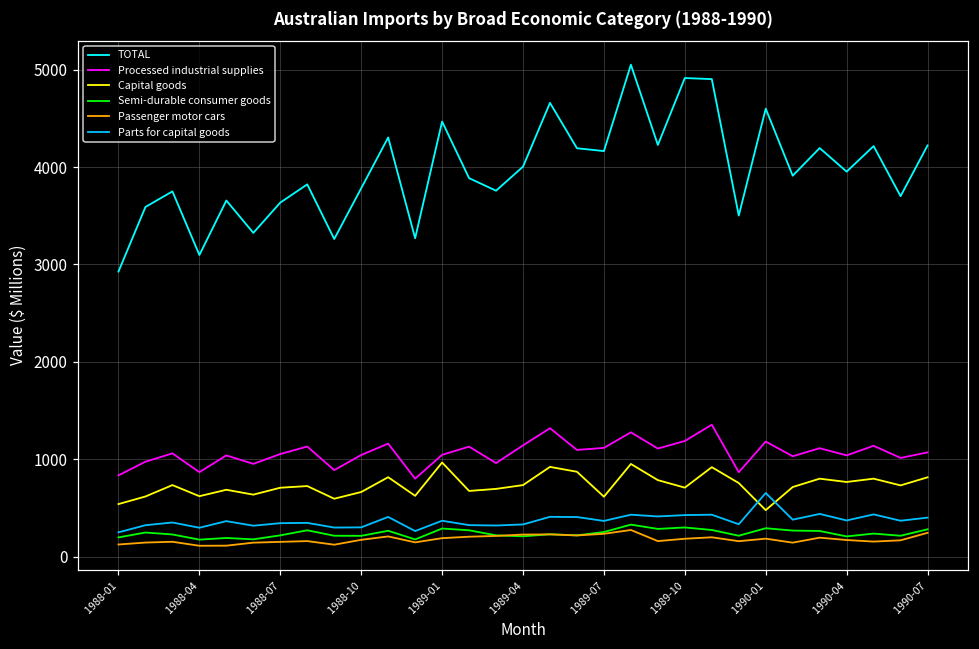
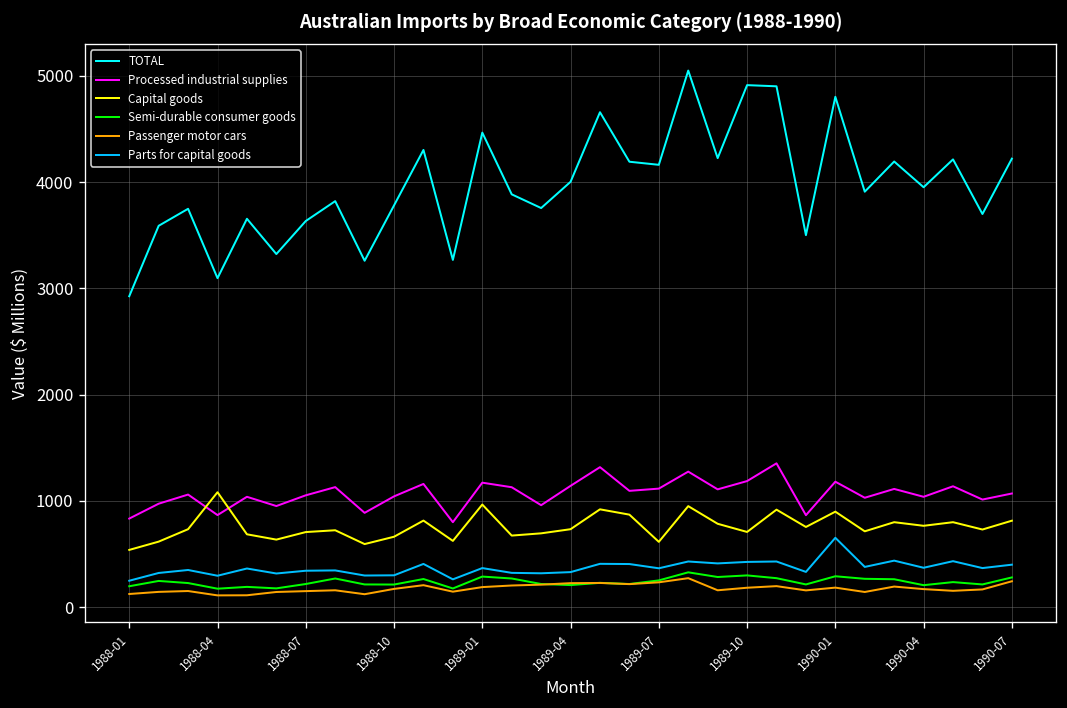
  {
    "TOTAL": {
      "1988-01": 2900,
      "1988-04": 3100,
      "1988-07": 3600,
      "1988-10": 3800,
      "1989-01": 4500,
      "1989-04": 4000,
      "1989-07": 4200,
      "1989-10": 4900,
-     "1990-01": 4600,
+     "1990-01": 4800,
      "1990-04": 4000,
      "1990-07": 4200
    },
    "Processed industrial supplies": {
      "1988-01": 800,
      "1988-04": 900,
      "1988-07": 1100,
      "1988-10": 1000,
-     "1989-01": 1000,
+     "1989-01": 1200,
      "1989-04": 1100,
      "1989-07": 1100,
      "1989-10": 1200,
      "1990-01": 1200,
      "1990-04": 1000,
      "1990-07": 1100
    },
    "Capital goods": {
      "1988-01": 500,
-     "1988-04": 600,
+     "1988-04": 1100,
      "1988-07": 700,
      "1988-10": 700,
      "1989-01": 1000,
      "1989-04": 700,
      "1989-07": 600,
      "1989-10": 700,
-     "1990-01": 500,
+     "1990-01": 900,
      "1990-04": 800,
      "1990-07": 800
    },
    "Semi-durable consumer goods": {
      "1988-01": 200,
      "1988-04": 200,
      "1988-07": 200,
      "1988-10": 200,
      "1989-01": 300,
      "1989-10": 300,
      "1990-01": 300,
      "1990-04": 200,
      "1990-07": 300
    },
    "Passenger motor cars": {
      "1988-01": 100,
      "1988-04": 100,
      "1988-07": 200,
      "1988-10": 200,
      "1989-01": 200,
      "1989-10": 200,
      "1990-01": 200,
      "1990-04": 200,
      "1990-07": 200
    },
    "Parts for capital goods": {
      "1988-01": 200,
      "1988-04": 300,
      "1988-07": 300,
      "1988-10": 300,
      "1989-01": 400,
      "1989-04": 300,
      "1989-07": 400,
      "1989-10": 400,
      "1990-01": 700,
      "1990-04": 400,
      "1990-07": 400
    }
  }
